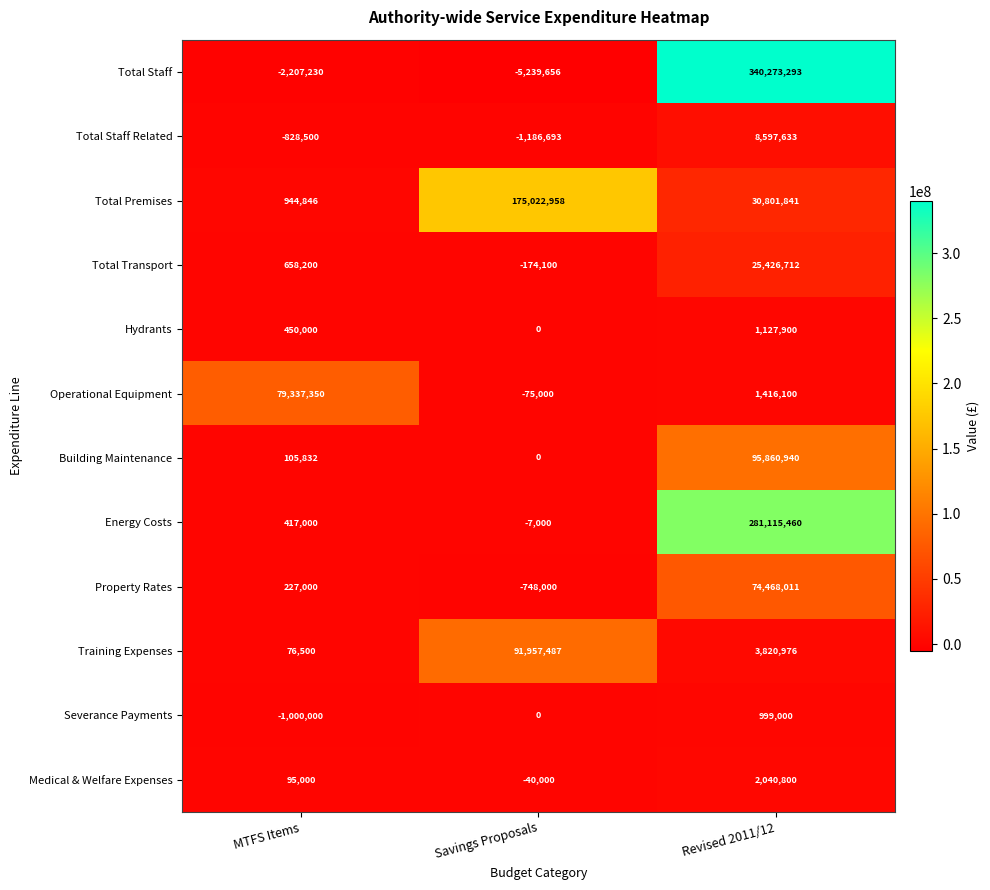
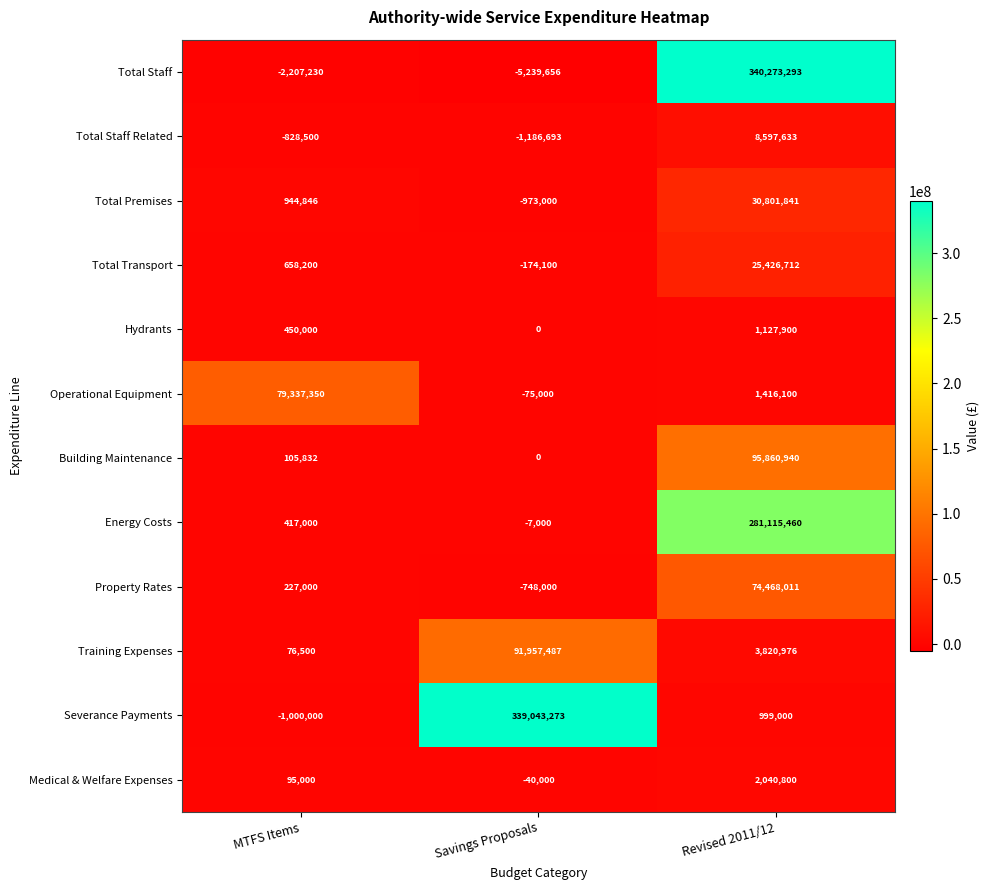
  {
    "Total Staff": {
      "MTFS Items": "-2,207,230",
      "Savings Proposals": "-5,239,656",
      "Revised 2011/12": "340,273,293"
    },
    "Total Staff Related": {
      "MTFS Items": "-828,500",
      "Savings Proposals": "-1,186,693",
      "Revised 2011/12": "8,597,633"
    },
    "Total Premises": {
      "MTFS Items": "944,846",
-     "Savings Proposals": "175,022,958",
+     "Savings Proposals": "-973,000",
      "Revised 2011/12": "30,801,841"
    },
    "Total Transport": {
      "MTFS Items": "658,200",
      "Savings Proposals": "-174,100",
      "Revised 2011/12": "25,426,712"
    },
    "Hydrants": {
      "MTFS Items": "450,000",
      "Savings Proposals": "0",
      "Revised 2011/12": "1,127,900"
    },
    "Operational Equipment": {
      "MTFS Items": "79,337,350",
      "Savings Proposals": "-75,000",
      "Revised 2011/12": "1,416,100"
    },
    "Building Maintenance": {
      "MTFS Items": "105,832",
      "Savings Proposals": "0",
      "Revised 2011/12": "95,860,940"
    },
    "Energy Costs": {
      "MTFS Items": "417,000",
      "Savings Proposals": "-7,000",
      "Revised 2011/12": "281,115,460"
    },
    "Property Rates": {
      "MTFS Items": "227,000",
      "Savings Proposals": "-748,000",
      "Revised 2011/12": "74,468,011"
    },
    "Training Expenses": {
      "MTFS Items": "76,500",
      "Savings Proposals": "91,957,487",
      "Revised 2011/12": "3,820,976"
    },
    "Severance Payments": {
      "MTFS Items": "-1,000,000",
-     "Savings Proposals": "0",
+     "Savings Proposals": "339,043,273",
      "Revised 2011/12": "999,000"
    },
    "Medical & Welfare Expenses": {
      "MTFS Items": "95,000",
      "Savings Proposals": "-40,000",
      "Revised 2011/12": "2,040,800"
    }
  }
